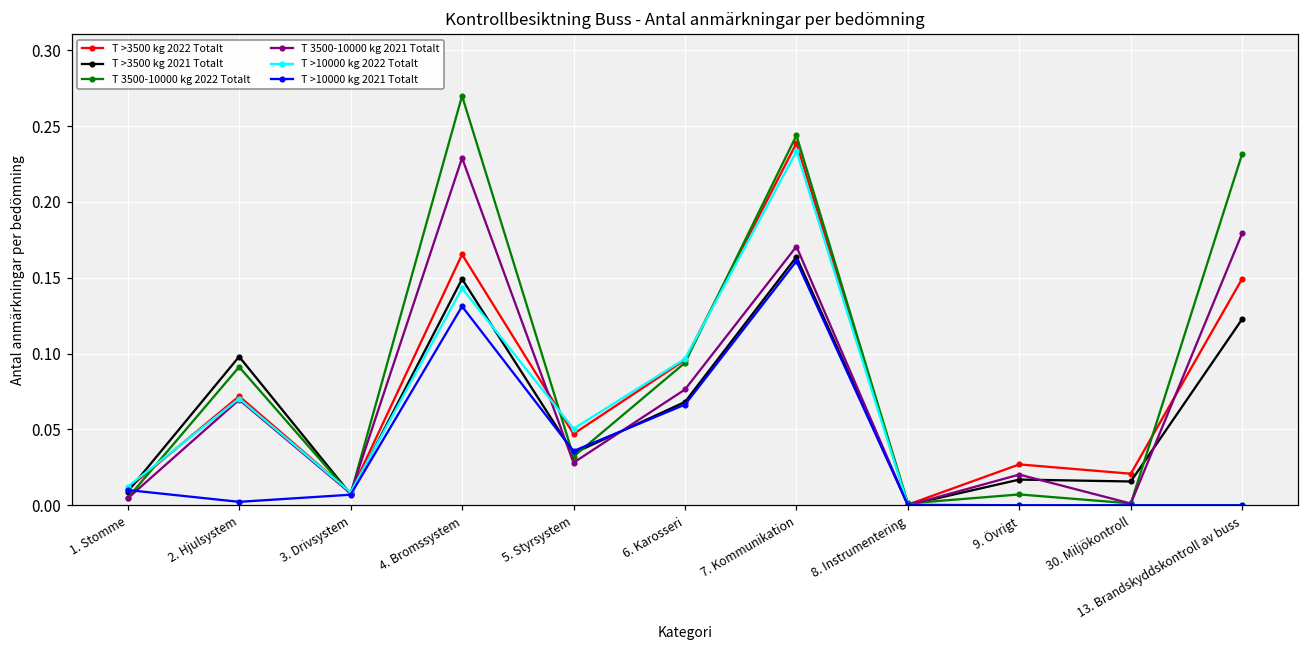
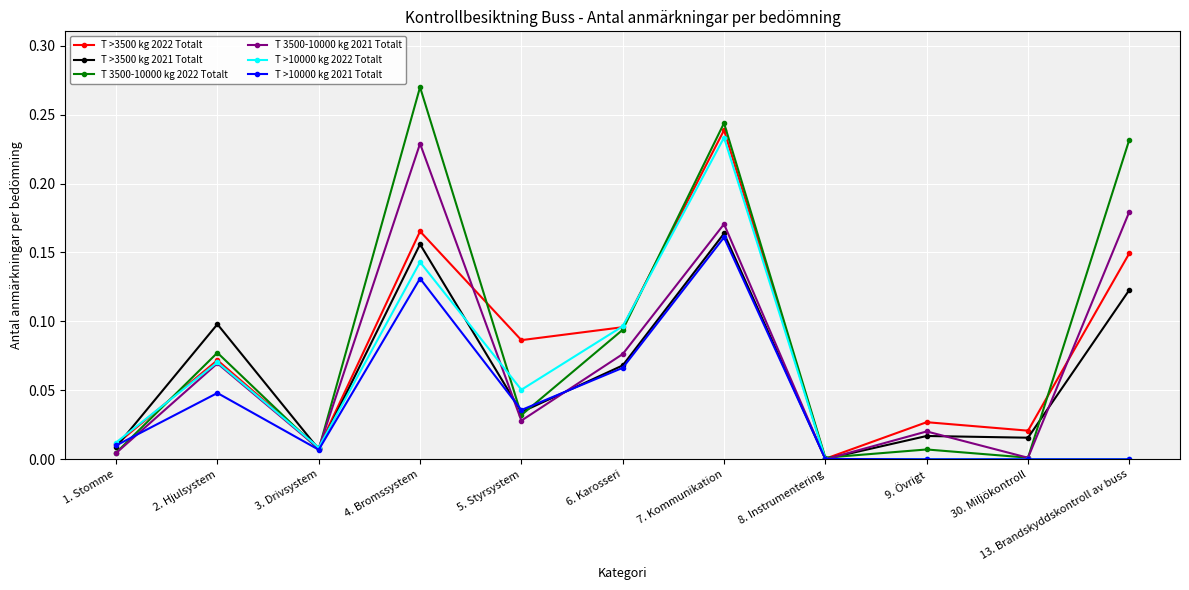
  {
    "T >3500 kg 2022 Totalt": {
      "4. Bromssystem": 0.165,
-     "5. Styrsystem": 0.047,
+     "5. Styrsystem": 0.086,
      "7. Kommunikation": 0.239,
      "9. Övrigt": 0.027,
      "30. Miljökontroll": 0.021,
      "13. Brandskyddskontroll av buss": 0.149
    },
    "T >3500 kg 2021 Totalt": {
      "2. Hjulsystem": 0.098,
-     "4. Bromssystem": 0.149,
+     "4. Bromssystem": 0.156,
      "7. Kommunikation": 0.164,
      "9. Övrigt": 0.017,
      "30. Miljökontroll": 0.016,
      "13. Brandskyddskontroll av buss": 0.123
    },
    "T 3500-10000 kg 2022 Totalt": {
-     "2. Hjulsystem": 0.091,
+     "2. Hjulsystem": 0.077,
      "4. Bromssystem": 0.270,
      "5. Styrsystem": 0.032,
      "6. Karosseri": 0.094,
      "7. Kommunikation": 0.244,
      "9. Övrigt": 0.007,
      "13. Brandskyddskontroll av buss": 0.232
    },
    "T 3500-10000 kg 2021 Totalt": {
      "4. Bromssystem": 0.229,
      "5. Styrsystem": 0.028,
      "6. Karosseri": 0.076,
      "7. Kommunikation": 0.171,
      "9. Övrigt": 0.020,
      "13. Brandskyddskontroll av buss": 0.180
    },
    "T >10000 kg 2022 Totalt": {
      "4. Bromssystem": 0.143,
      "5. Styrsystem": 0.050,
      "7. Kommunikation": 0.233
    },
    "T >10000 kg 2021 Totalt": {
-     "2. Hjulsystem": 0.002,
+     "2. Hjulsystem": 0.048,
      "4. Bromssystem": 0.131,
      "7. Kommunikation": 0.161
    }
  }
